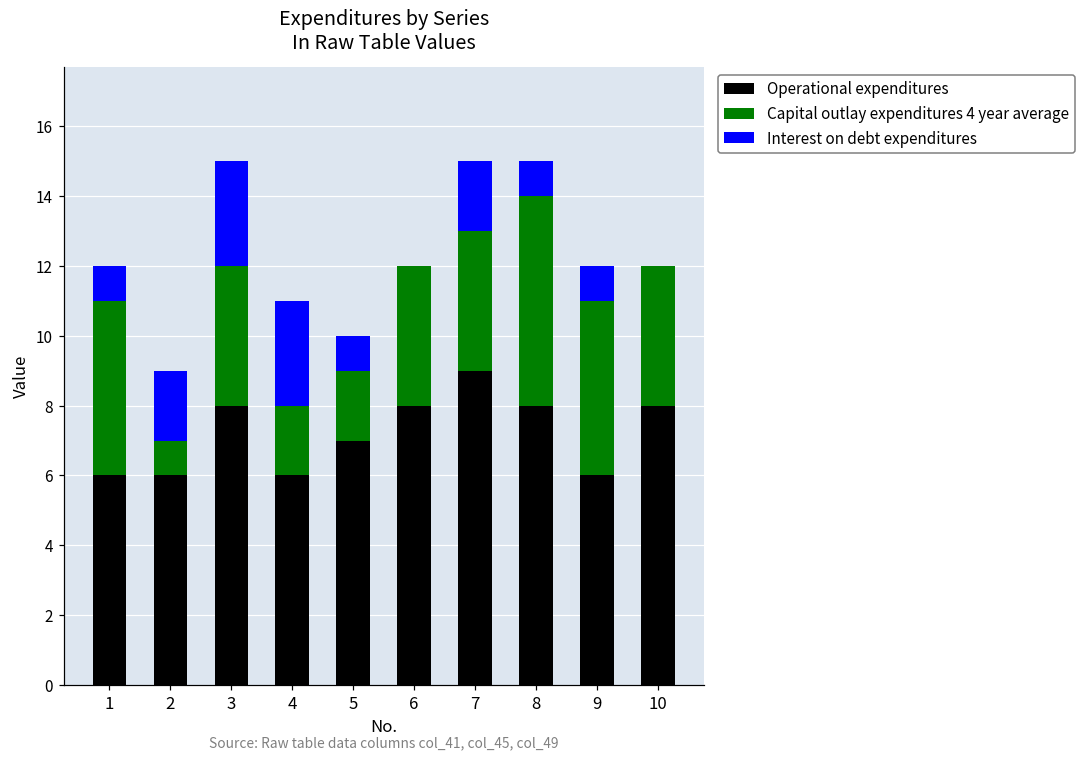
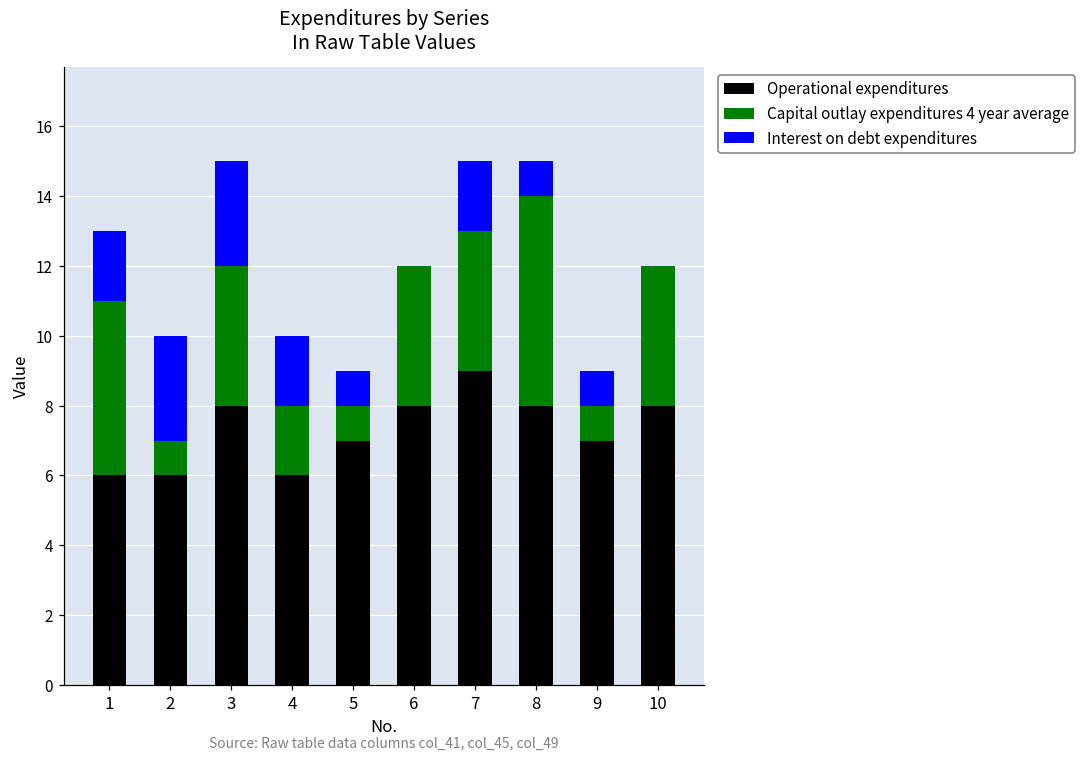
  {
    "Operational expenditures": {
      "1": 6,
      "2": 6,
      "3": 8,
      "4": 6,
      "5": 7,
      "6": 8,
      "7": 9,
      "8": 8,
-     "9": 6,
+     "9": 7,
      "10": 8
    },
    "Capital outlay expenditures 4 year average": {
      "1": 5,
      "2": 1,
      "3": 4,
      "4": 2,
-     "5": 2,
+     "5": 1,
      "6": 4,
      "7": 4,
      "8": 6,
-     "9": 5,
+     "9": 1,
      "10": 4
    },
    "Interest on debt expenditures": {
-     "1": 1,
-     "2": 2,
+     "1": 2,
+     "2": 3,
      "3": 3,
-     "4": 3,
+     "4": 2,
      "5": 1,
      "6": 0,
      "7": 2,
      "8": 1,
      "9": 1,
      "10": 0
    }
  }
